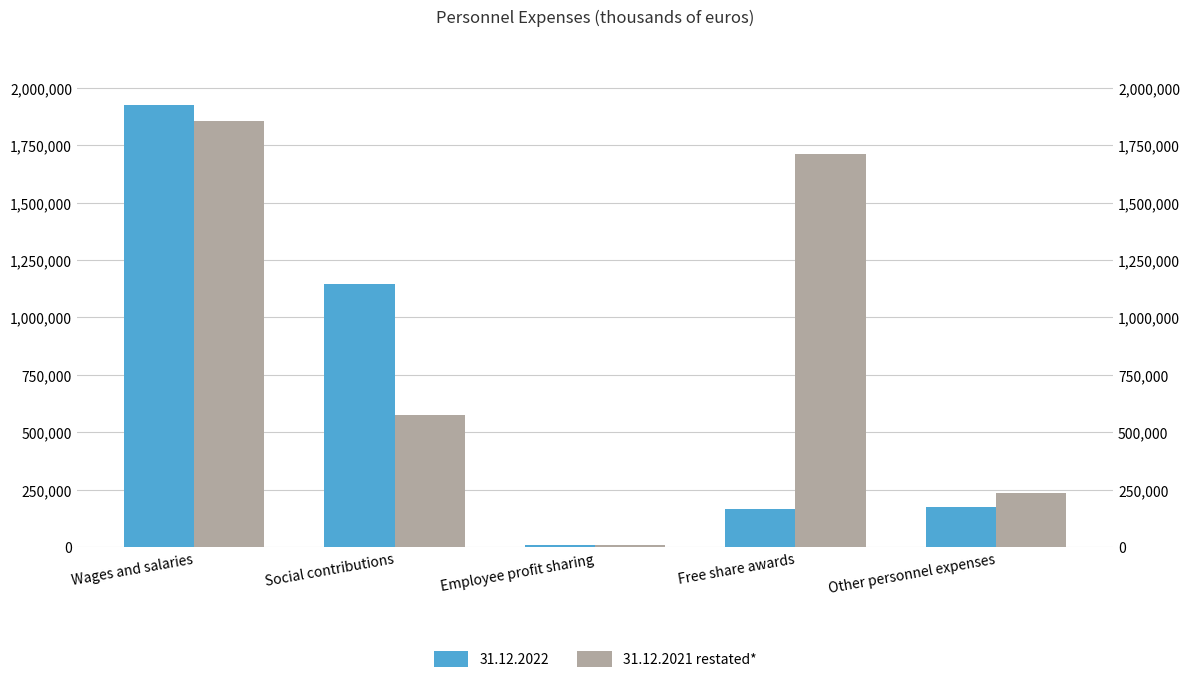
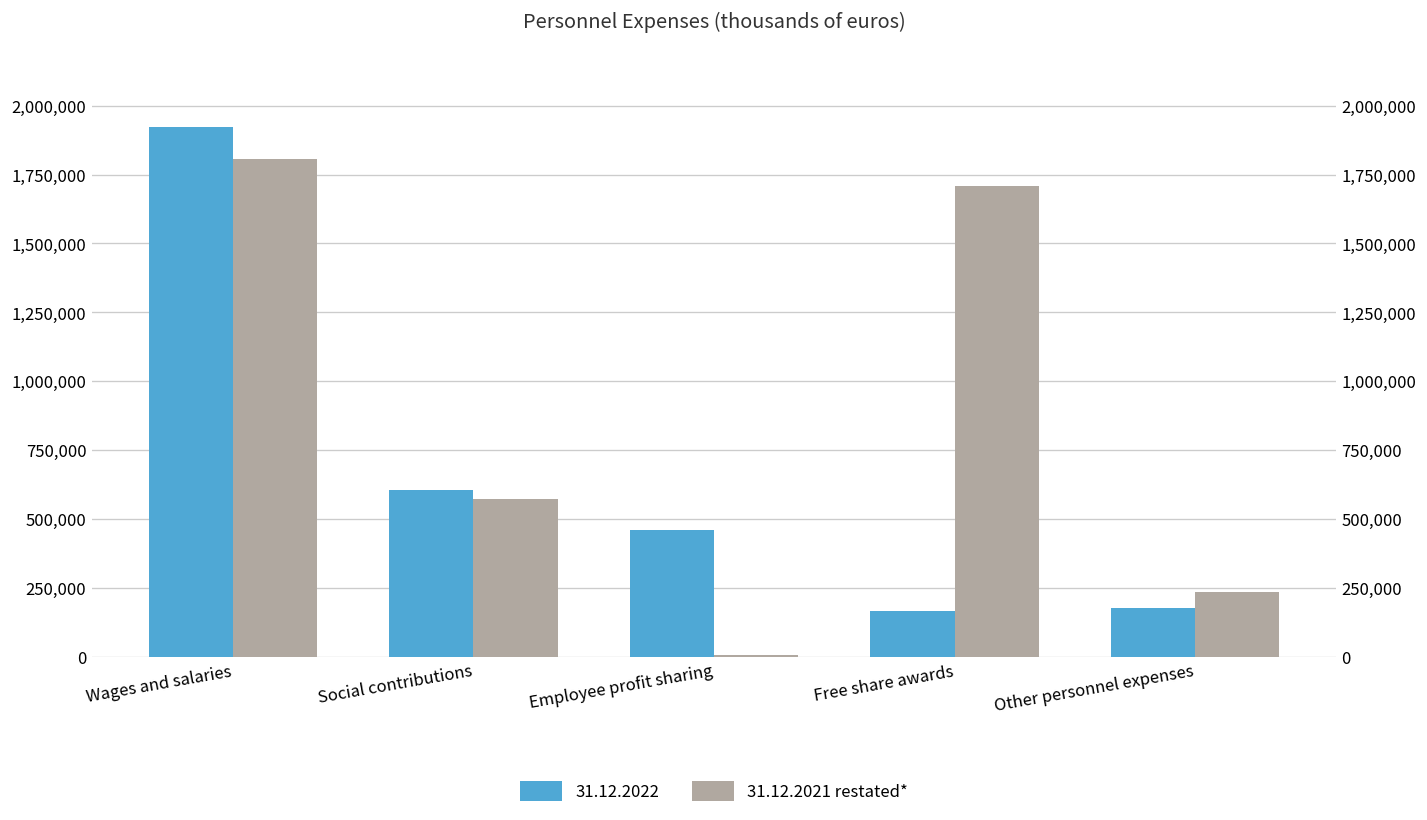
  {
    "31.12.2022": {
      "Wages and salaries": "1,920,000",
-     "Social contributions": "1,150,000",
-     "Employee profit sharing": "10,000",
+     "Social contributions": "610,000",
+     "Employee profit sharing": "460,000",
      "Free share awards": "170,000",
      "Other personnel expenses": "180,000"
    },
    "31.12.2021 restated*": {
-     "Wages and salaries": "1,860,000",
+     "Wages and salaries": "1,810,000",
      "Social contributions": "570,000",
      "Free share awards": "1,710,000",
      "Other personnel expenses": "230,000"
    }
  }
